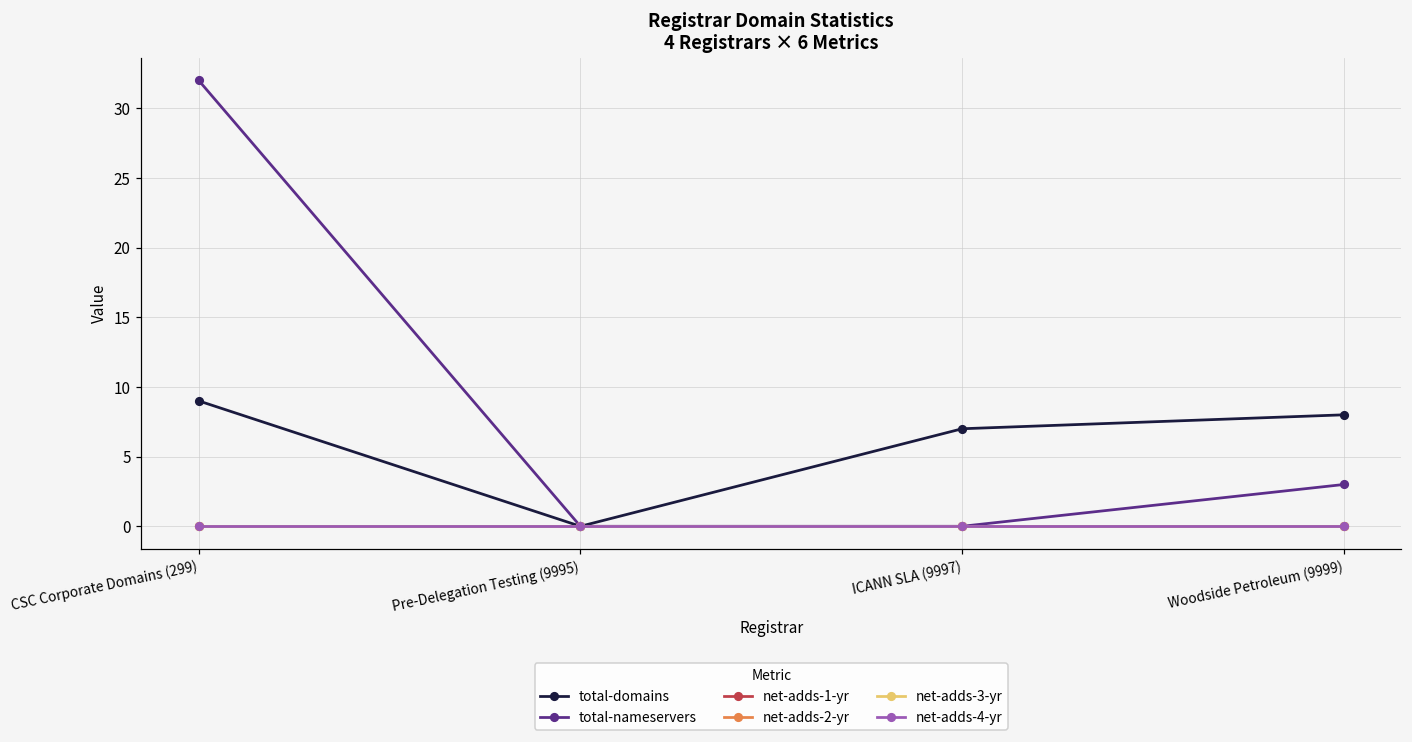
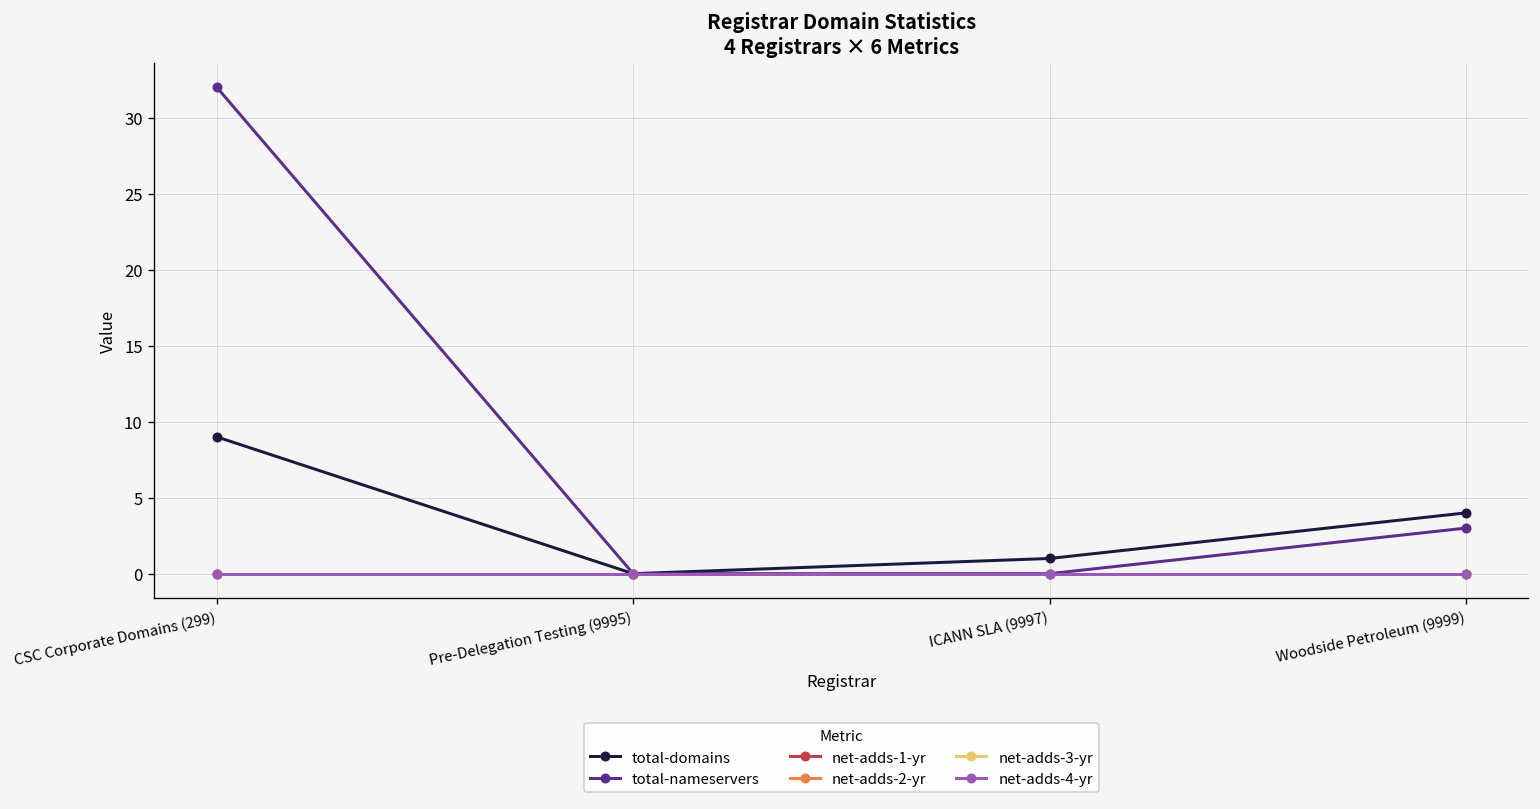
  {
    "total-domains": {
      "CSC Corporate Domains (299)": 9,
-     "ICANN SLA (9997)": 7,
-     "Woodside Petroleum (9999)": 8
+     "ICANN SLA (9997)": 1,
+     "Woodside Petroleum (9999)": 4
    },
    "total-nameservers": {
      "CSC Corporate Domains (299)": 32,
      "Woodside Petroleum (9999)": 3
    },
    "net-adds-4-yr": {
      "CSC Corporate Domains (299)": 0,
      "Woodside Petroleum (9999)": 0
    }
  }
